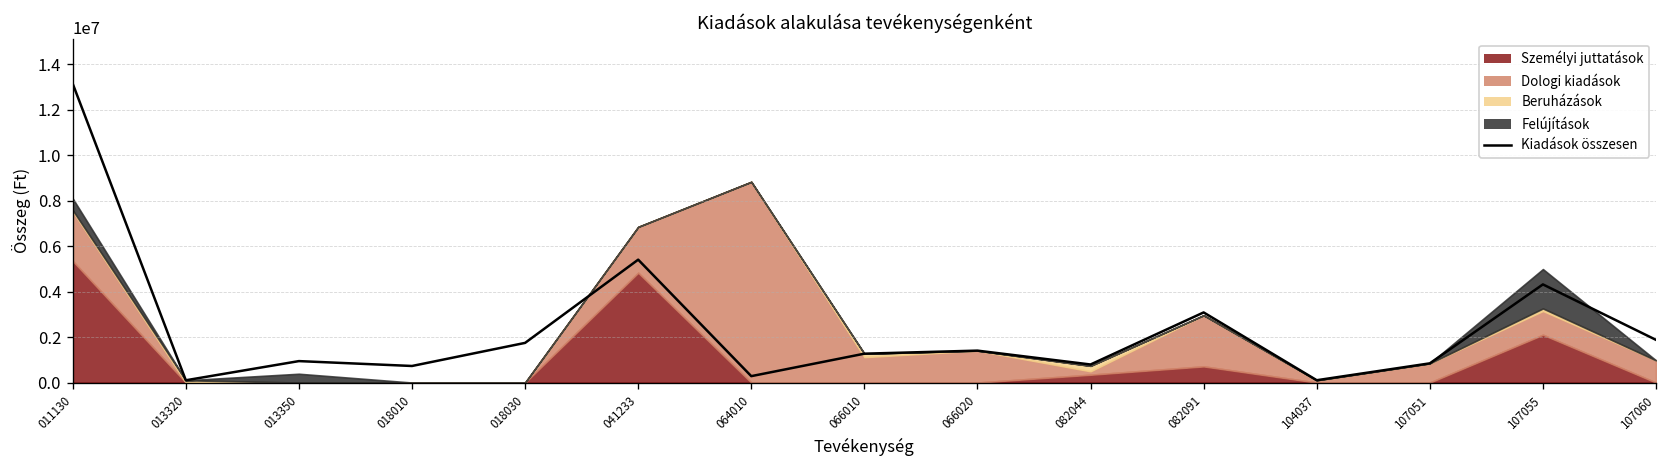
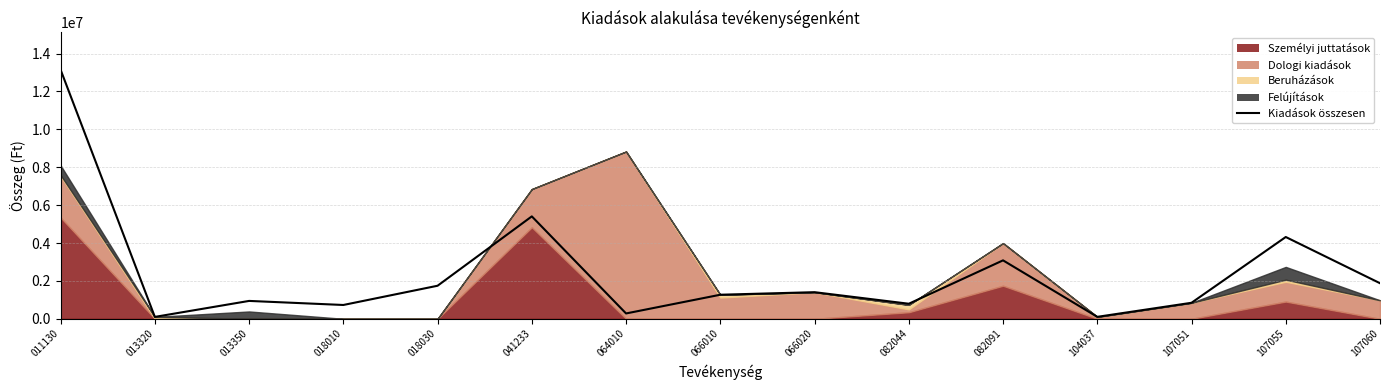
  {
    "Kiadások összesen": {
      "011130": 13100000,
      "013350": 900000,
      "018010": 700000,
      "018030": 1700000,
      "041233": 5400000,
      "064010": 300000,
      "107055": 4300000,
      "107060": 1900000
    },
    "Személyi juttatások": {
      "011130": 5300000,
      "041233": 4800000,
      "064010": 0,
      "066010": 0,
      "066020": 0,
      "082044": 300000,
-     "082091": 700000,
+     "082091": 1700000,
      "107051": 0,
-     "107055": 2100000,
+     "107055": 900000,
      "107060": 0
    },
    "Dologi kiadások": {
      "066010": 1100000,
      "082044": 200000
    },
    "Felújítások": {
      "011130": 500000,
      "013350": 400000,
-     "107055": 1700000
+     "107055": 700000
    }
  }
